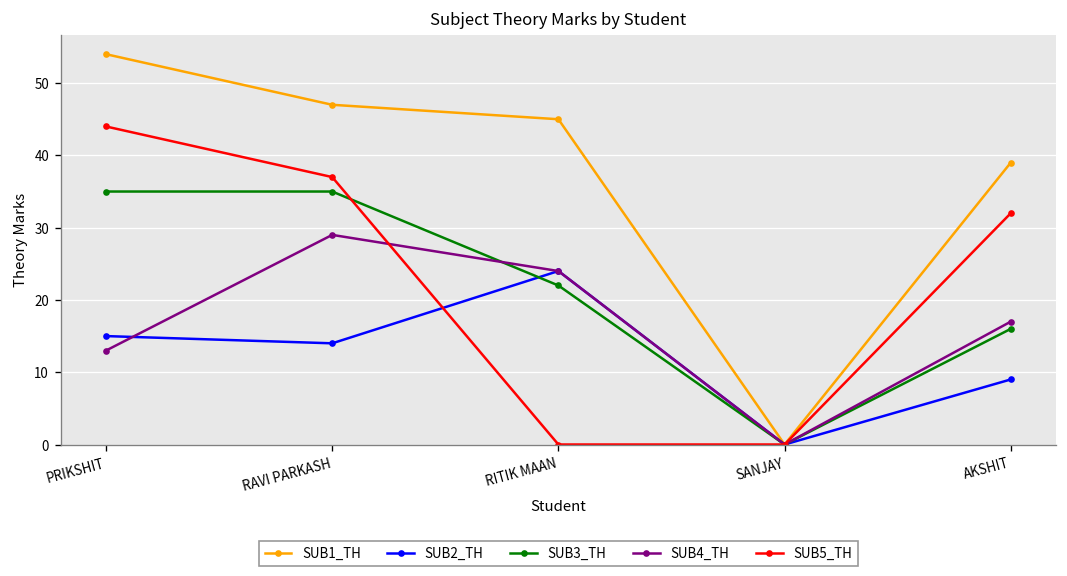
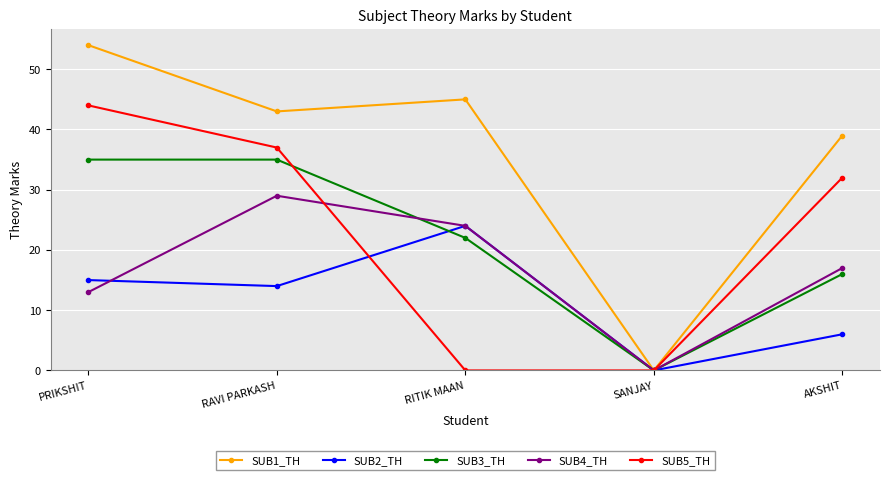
  {
    "SUB1_TH": {
      "PRIKSHIT": 54,
-     "RAVI PARKASH": 47,
+     "RAVI PARKASH": 43,
      "RITIK MAAN": 45,
      "AKSHIT": 39
    },
    "SUB2_TH": {
      "PRIKSHIT": 15,
      "RAVI PARKASH": 14,
-     "AKSHIT": 9
+     "AKSHIT": 6
    },
    "SUB3_TH": {
      "PRIKSHIT": 35,
      "RAVI PARKASH": 35,
      "RITIK MAAN": 22,
      "AKSHIT": 16
    },
    "SUB4_TH": {
      "PRIKSHIT": 13,
      "RAVI PARKASH": 29,
      "AKSHIT": 17
    },
    "SUB5_TH": {
      "PRIKSHIT": 44,
      "RAVI PARKASH": 37,
      "RITIK MAAN": 0,
      "AKSHIT": 32
    }
  }
